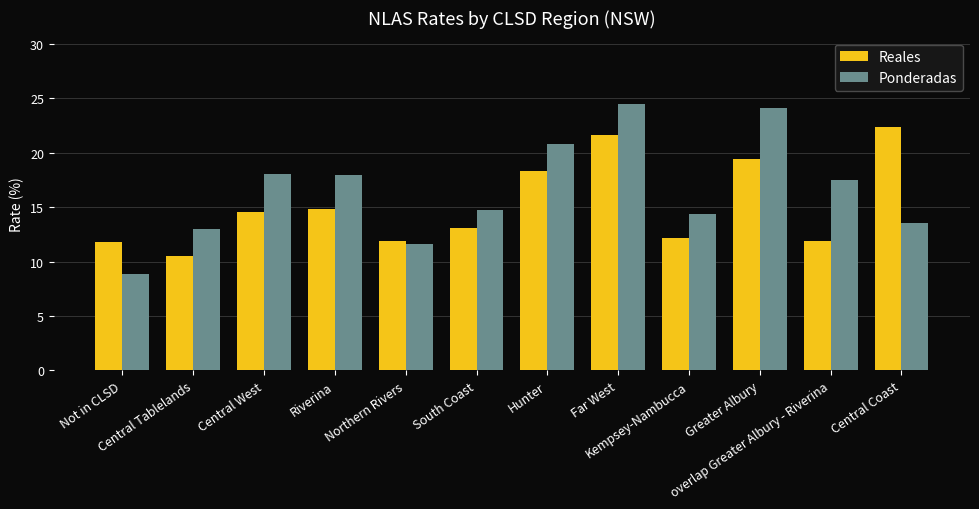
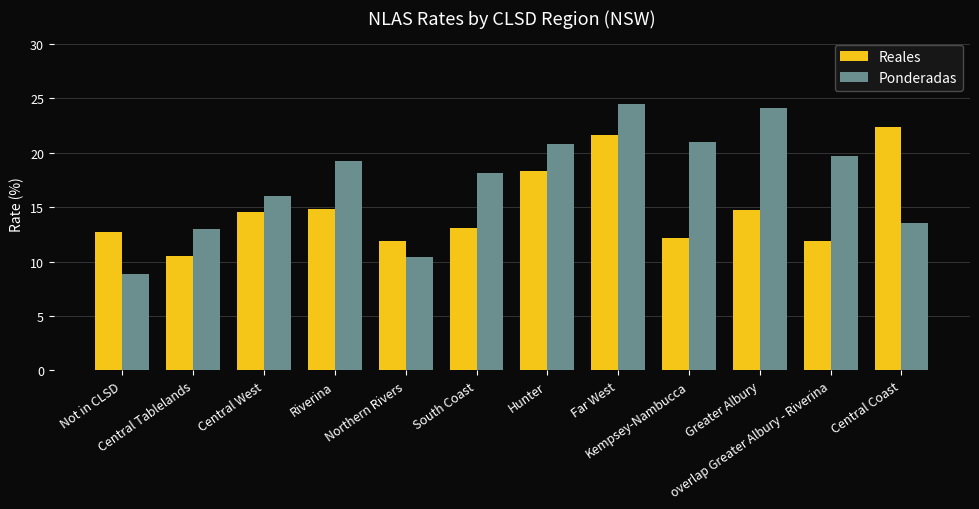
  {
    "Reales": {
-     "Not in CLSD": 11.8,
+     "Not in CLSD": 12.7,
      "Central Tablelands": 10.5,
      "Central West": 14.6,
      "Riverina": 14.8,
      "Northern Rivers": 11.9,
      "South Coast": 13.1,
      "Hunter": 18.3,
      "Far West": 21.7,
      "Kempsey-Nambucca": 12.2,
-     "Greater Albury": 19.4,
+     "Greater Albury": 14.8,
      "overlap Greater Albury - Riverina": 11.9,
      "Central Coast": 22.4
    },
    "Ponderadas": {
      "Not in CLSD": 8.9,
      "Central Tablelands": 13.0,
-     "Central West": 18.1,
-     "Riverina": 17.9,
-     "Northern Rivers": 11.6,
-     "South Coast": 14.8,
+     "Central West": 16.0,
+     "Riverina": 19.2,
+     "Northern Rivers": 10.4,
+     "South Coast": 18.2,
      "Hunter": 20.8,
      "Far West": 24.5,
-     "Kempsey-Nambucca": 14.3,
+     "Kempsey-Nambucca": 21.0,
      "Greater Albury": 24.1,
-     "overlap Greater Albury - Riverina": 17.5,
+     "overlap Greater Albury - Riverina": 19.7,
      "Central Coast": 13.6
    }
  }
